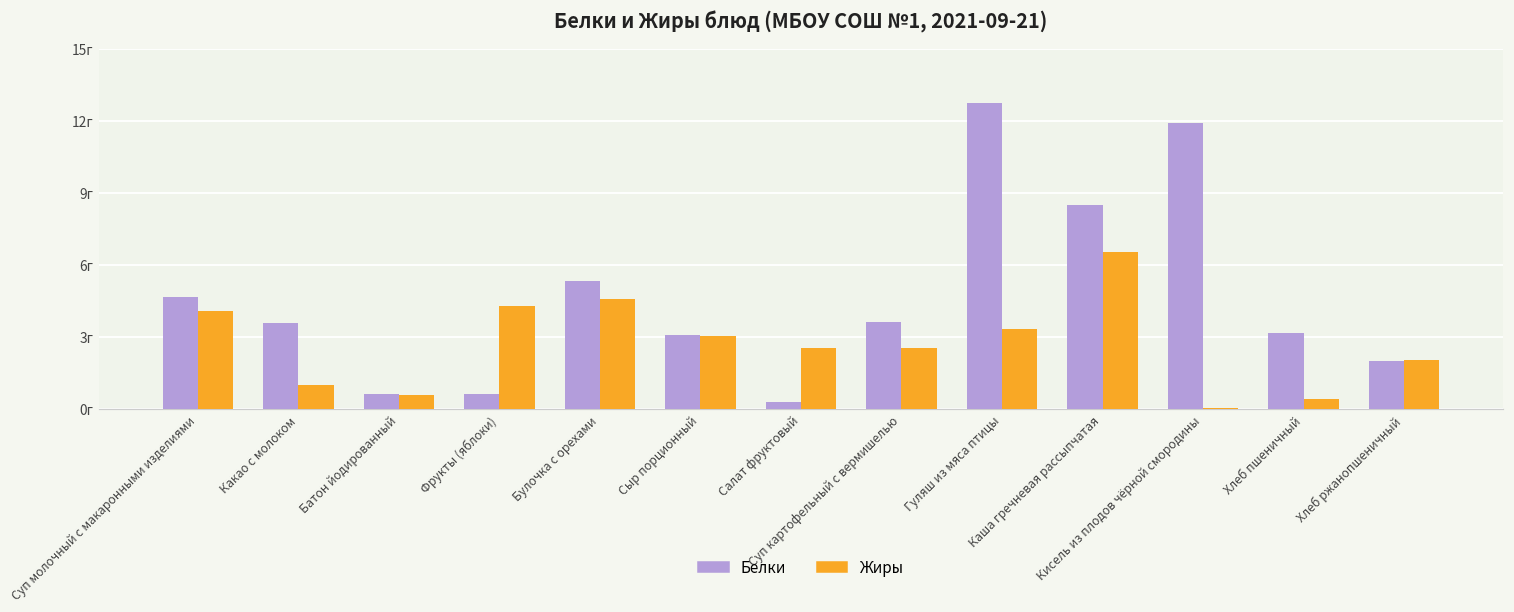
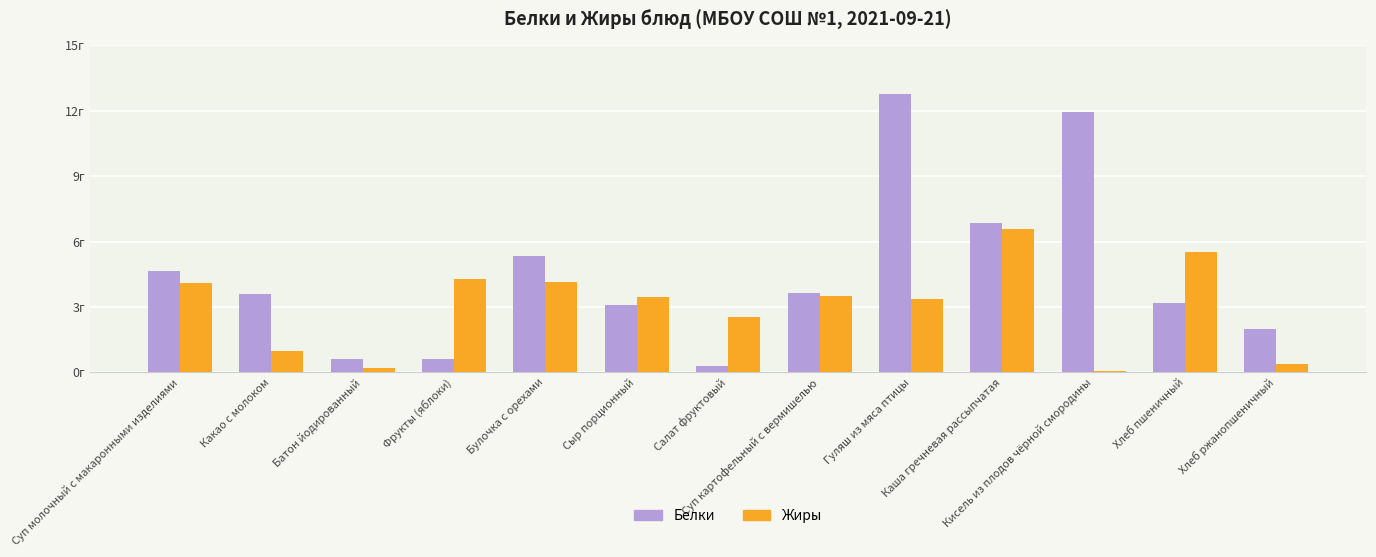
  {
    "Белки": {
      "Суп молочный с макаронными изделиями": "4.7г",
      "Какао с молоком": "3.6г",
      "Батон йодированный": "0.6г",
      "Фрукты (яблоки)": "0.6г",
      "Булочка с орехами": "5.4г",
      "Сыр порционный": "3.1г",
      "Салат фруктовый": "0.3г",
      "Суп картофельный с вермишелью": "3.6г",
      "Гуляш из мяса птицы": "12.8г",
-     "Каша гречневая рассыпчатая": "8.5г",
+     "Каша гречневая рассыпчатая": "6.9г",
      "Кисель из плодов чёрной смородины": "11.9г",
      "Хлеб пшеничный": "3.2г",
      "Хлеб ржанопшеничный": "2.0г"
    },
    "Жиры": {
      "Суп молочный с макаронными изделиями": "4.1г",
      "Какао с молоком": "1.0г",
-     "Батон йодированный": "0.6г",
+     "Батон йодированный": "0.2г",
      "Фрукты (яблоки)": "4.3г",
-     "Булочка с орехами": "4.6г",
-     "Сыр порционный": "3.1г",
+     "Булочка с орехами": "4.1г",
+     "Сыр порционный": "3.5г",
      "Салат фруктовый": "2.5г",
-     "Суп картофельный с вермишелью": "2.6г",
+     "Суп картофельный с вермишелью": "3.5г",
      "Гуляш из мяса птицы": "3.4г",
      "Каша гречневая рассыпчатая": "6.6г",
-     "Хлеб пшеничный": "0.4г",
-     "Хлеб ржанопшеничный": "2.0г"
+     "Хлеб пшеничный": "5.5г",
+     "Хлеб ржанопшеничный": "0.4г"
    }
  }
